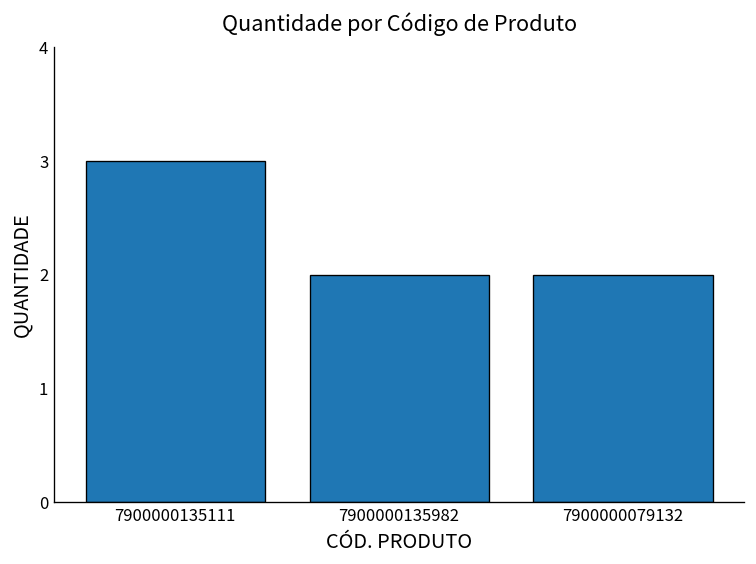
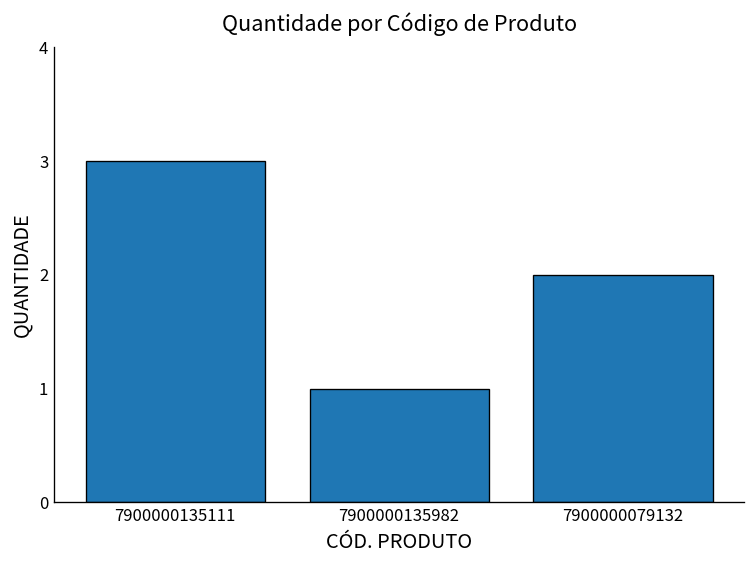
  {
    "7900000135111": 3,
-   "7900000135982": 2,
+   "7900000135982": 1,
    "7900000079132": 2
  }
